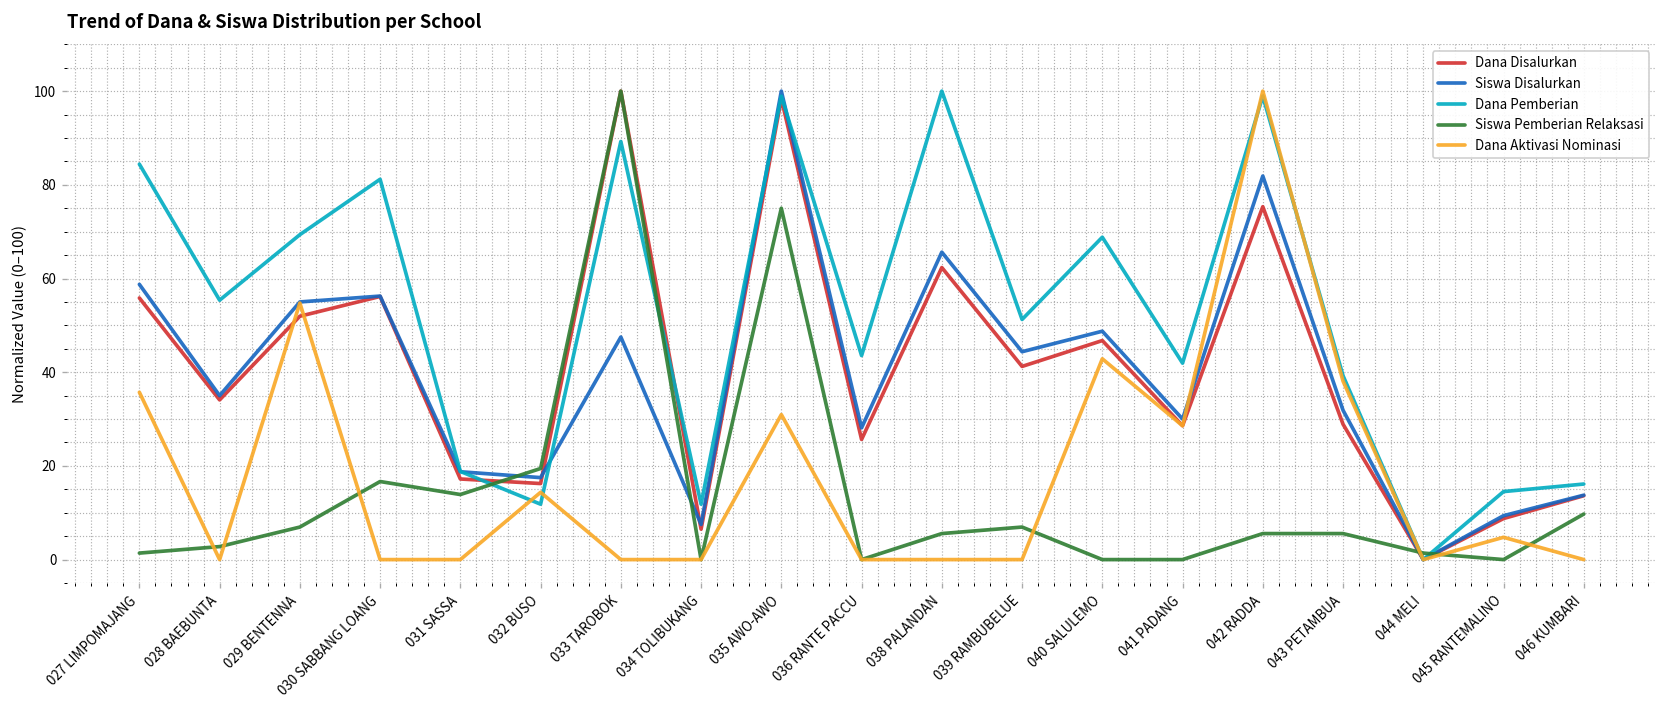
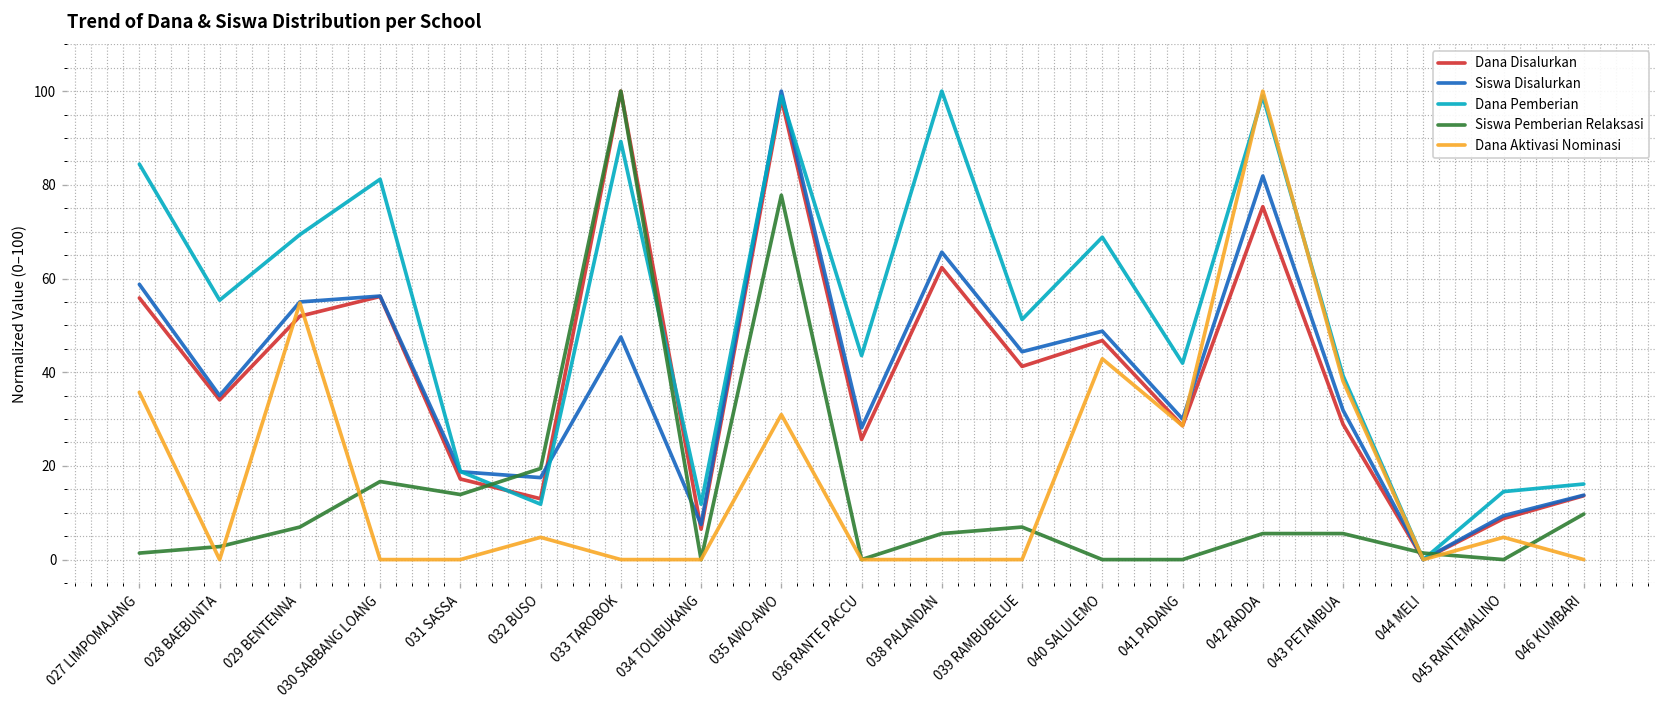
  {
    "Dana Disalurkan": {
      "027 LIMPOMAJANG": 56,
      "028 BAEBUNTA": 34,
      "029 BENTENNA": 52,
      "031 SASSA": 17,
-     "032 BUSO": 16,
+     "032 BUSO": 13,
      "034 TOLIBUKANG": 6,
      "036 RANTE PACCU": 26,
      "038 PALANDAN": 62,
      "039 RAMBUBELUE": 41,
      "040 SALULEMO": 47,
      "042 RADDA": 75,
      "043 PETAMBUA": 29
    },
    "Siswa Disalurkan": {
      "027 LIMPOMAJANG": 59,
      "028 BAEBUNTA": 35,
      "032 BUSO": 17,
      "033 TAROBOK": 47,
      "034 TOLIBUKANG": 7,
      "035 AWO-AWO": 100,
      "036 RANTE PACCU": 28,
      "038 PALANDAN": 66,
      "039 RAMBUBELUE": 44,
      "040 SALULEMO": 49,
      "041 PADANG": 30,
      "042 RADDA": 82,
      "043 PETAMBUA": 32
    },
    "Dana Pemberian": {
      "027 LIMPOMAJANG": 84,
      "028 BAEBUNTA": 55,
      "029 BENTENNA": 69,
      "030 SABBANG LOANG": 81,
      "032 BUSO": 12,
      "033 TAROBOK": 89,
      "034 TOLIBUKANG": 12,
      "036 RANTE PACCU": 44,
      "038 PALANDAN": 100,
      "039 RAMBUBELUE": 51,
      "040 SALULEMO": 69,
      "041 PADANG": 42,
      "042 RADDA": 99,
      "043 PETAMBUA": 39,
      "045 RANTEMALINO": 15,
      "046 KUMBARI": 16
    },
    "Siswa Pemberian Relaksasi": {
      "027 LIMPOMAJANG": 1,
      "028 BAEBUNTA": 3,
      "029 BENTENNA": 7,
      "030 SABBANG LOANG": 17,
      "031 SASSA": 14,
      "032 BUSO": 19,
-     "035 AWO-AWO": 75,
+     "035 AWO-AWO": 78,
      "038 PALANDAN": 6,
      "039 RAMBUBELUE": 7,
      "040 SALULEMO": 0,
      "041 PADANG": 0,
      "042 RADDA": 6,
      "043 PETAMBUA": 6,
      "044 MELI": 1,
      "045 RANTEMALINO": 0,
      "046 KUMBARI": 10
    },
    "Dana Aktivasi Nominasi": {
      "027 LIMPOMAJANG": 36,
      "028 BAEBUNTA": 0,
      "030 SABBANG LOANG": 0,
      "031 SASSA": 0,
-     "032 BUSO": 14,
+     "032 BUSO": 5,
      "033 TAROBOK": 0,
      "035 AWO-AWO": 31,
      "038 PALANDAN": 0,
      "039 RAMBUBELUE": 0,
      "040 SALULEMO": 43,
      "042 RADDA": 100,
      "043 PETAMBUA": 38,
      "045 RANTEMALINO": 5,
      "046 KUMBARI": 0
    }
  }
